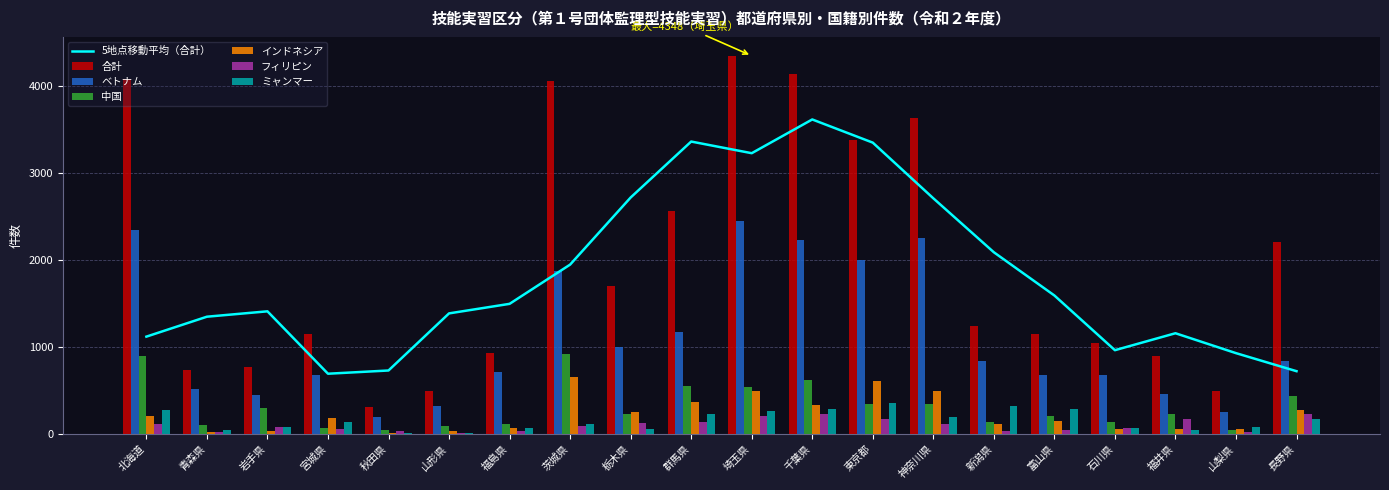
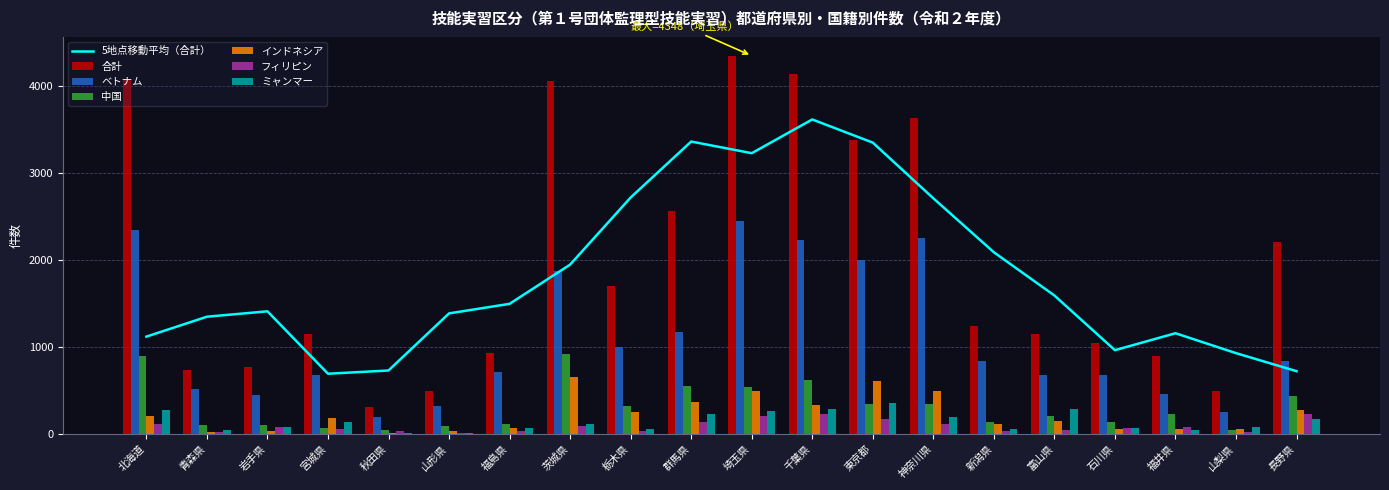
  {
    "5地点移動平均（合計）": {
      "北海道": "1100",
      "青森県": "1300",
      "岩手県": "1400",
      "宮城県": "700",
      "秋田県": "700",
      "山形県": "1400",
      "福島県": "1500",
      "茨城県": "1900",
      "栃木県": "2700",
      "群馬県": "3400",
      "埼玉県": "3200",
      "千葉県": "3600",
      "東京都": "3300",
      "神奈川県": "2700",
      "新潟県": "2100",
      "富山県": "1600",
      "石川県": "1000",
      "福井県": "1200",
      "山梨県": "900",
      "長野県": "700"
    },
    "合計": {
      "埼玉県": "4348（"
    },
    "ベトナム": {
      "北海道": "2300",
      "青森県": "500",
      "岩手県": "400",
      "宮城県": "700",
      "秋田県": "200",
      "山形県": "300",
      "福島県": "700",
      "茨城県": "1900",
      "栃木県": "1000",
      "群馬県": "1200",
      "埼玉県": "2400",
      "千葉県": "2200",
      "東京都": "2000",
      "神奈川県": "2300",
      "新潟県": "800",
      "富山県": "700",
      "石川県": "700",
      "福井県": "500",
      "山梨県": "300",
      "長野県": "800"
    },
    "中国": {
      "北海道": "900",
      "青森県": "100",
-     "岩手県": "300",
+     "岩手県": "100",
      "宮城県": "100",
      "秋田県": "0",
      "山形県": "100",
      "福島県": "100",
      "茨城県": "900",
-     "栃木県": "200",
+     "栃木県": "300",
      "群馬県": "500",
      "埼玉県": "500",
      "千葉県": "600",
      "東京都": "300",
      "神奈川県": "300",
      "新潟県": "100",
      "富山県": "200",
      "石川県": "100",
      "福井県": "200",
      "山梨県": "0",
      "長野県": "400"
    },
    "インドネシア": {
      "北海道": "200",
      "岩手県": "0",
      "宮城県": "200",
      "山形県": "0",
      "福島県": "100",
      "茨城県": "700",
      "栃木県": "200",
      "群馬県": "400",
      "埼玉県": "500",
      "千葉県": "300",
      "東京都": "600",
      "神奈川県": "500",
      "新潟県": "100",
      "富山県": "100",
      "石川県": "100",
      "福井県": "100",
      "山梨県": "0",
      "長野県": "300"
    },
    "フィリピン": {
      "北海道": "100",
      "岩手県": "100",
      "宮城県": "100",
      "秋田県": "0",
      "茨城県": "100",
-     "栃木県": "100",
+     "栃木県": "0",
      "群馬県": "100",
      "埼玉県": "200",
      "千葉県": "200",
      "東京都": "200",
      "神奈川県": "100",
      "新潟県": "0",
      "富山県": "0",
      "石川県": "100",
-     "福井県": "200",
+     "福井県": "100",
      "長野県": "200"
    },
    "ミャンマー": {
      "北海道": "300",
      "青森県": "0",
      "岩手県": "100",
      "宮城県": "100",
      "福島県": "100",
      "茨城県": "100",
      "栃木県": "100",
      "群馬県": "200",
      "埼玉県": "300",
      "千葉県": "300",
      "東京都": "400",
      "神奈川県": "200",
-     "新潟県": "300",
+     "新潟県": "100",
      "富山県": "300",
      "石川県": "100",
      "福井県": "0",
      "山梨県": "100",
      "長野県": "200"
    }
  }
